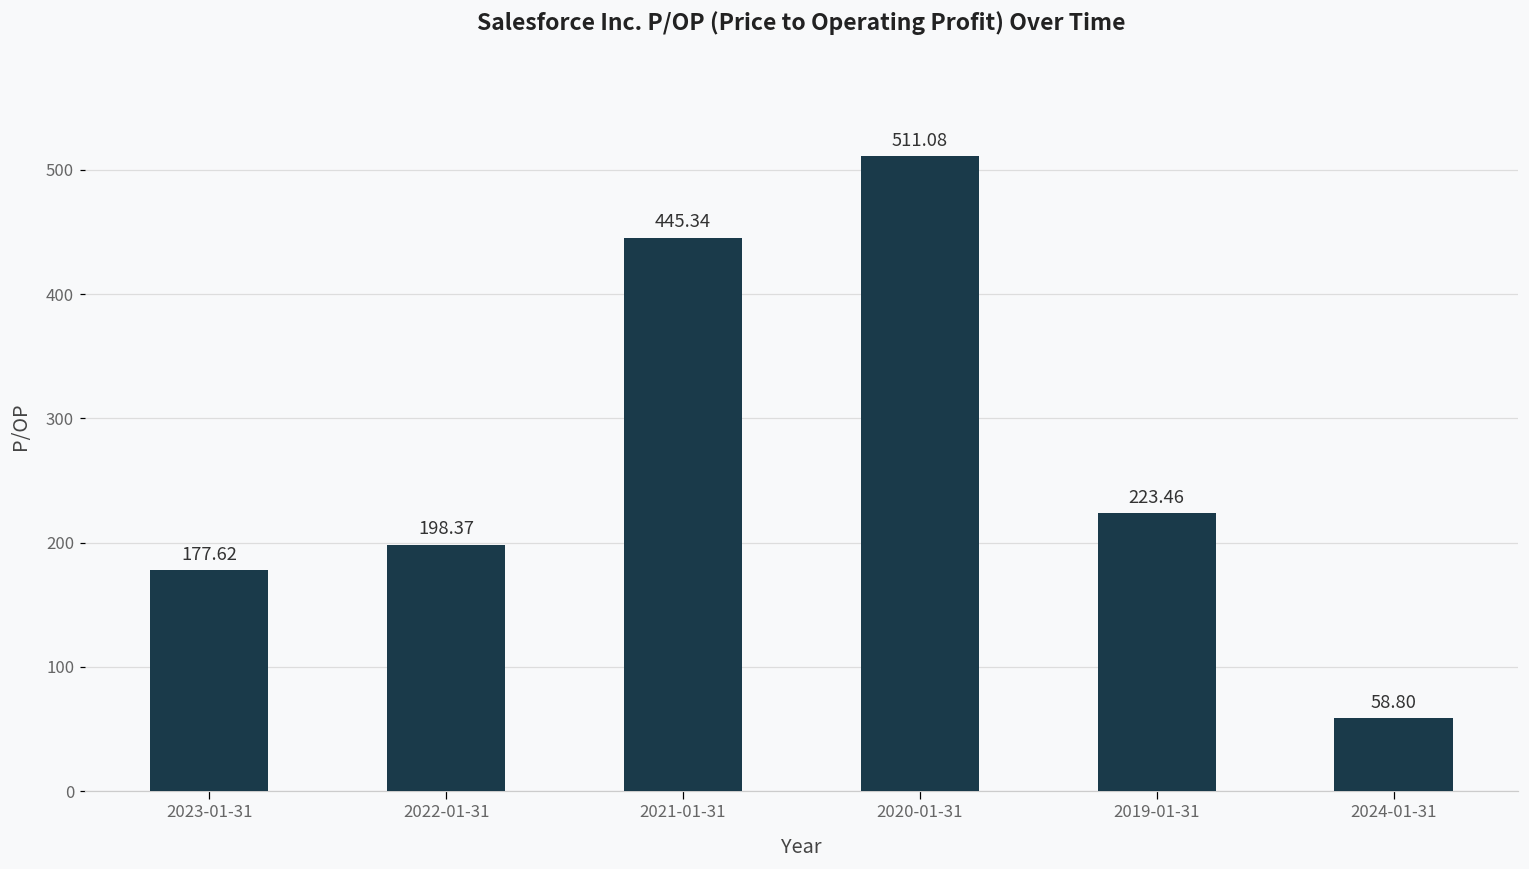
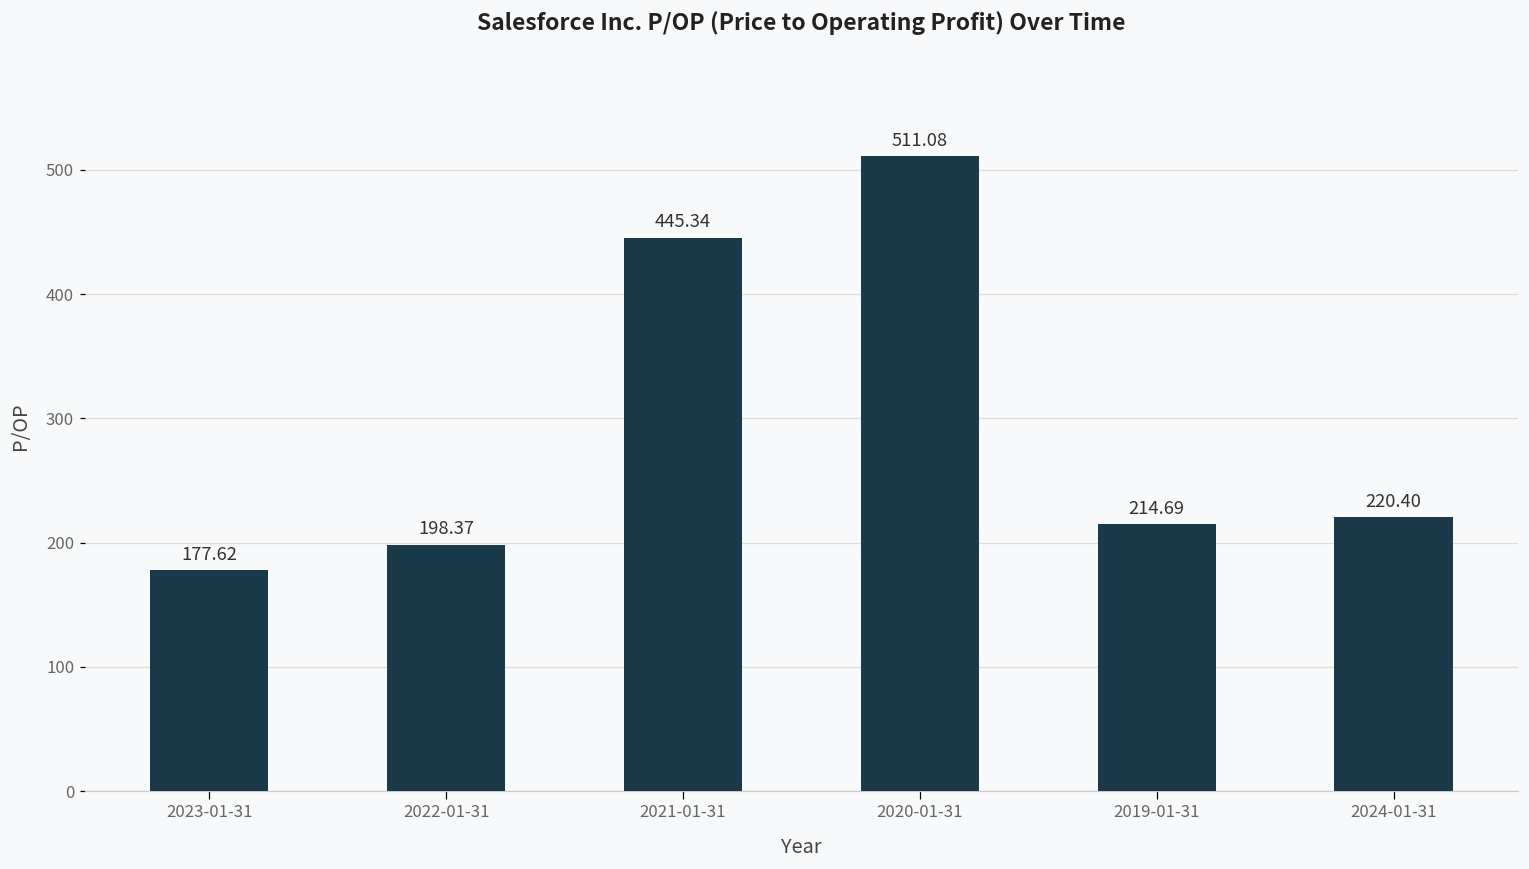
  {
    "2023-01-31": 177.62,
    "2022-01-31": 198.37,
    "2021-01-31": 445.34,
    "2020-01-31": 511.08,
-   "2019-01-31": 223.46,
-   "2024-01-31": 58.80
+   "2019-01-31": 214.69,
+   "2024-01-31": 220.40
  }
